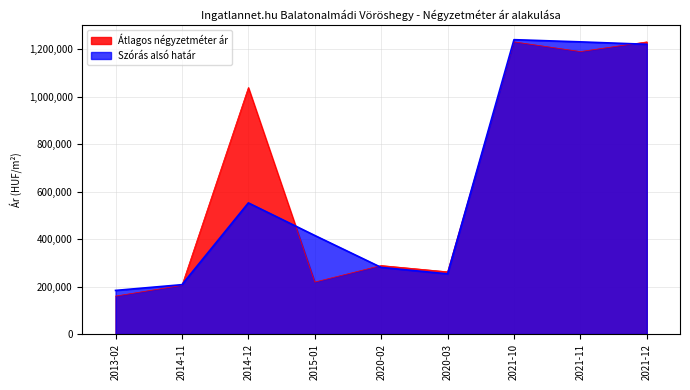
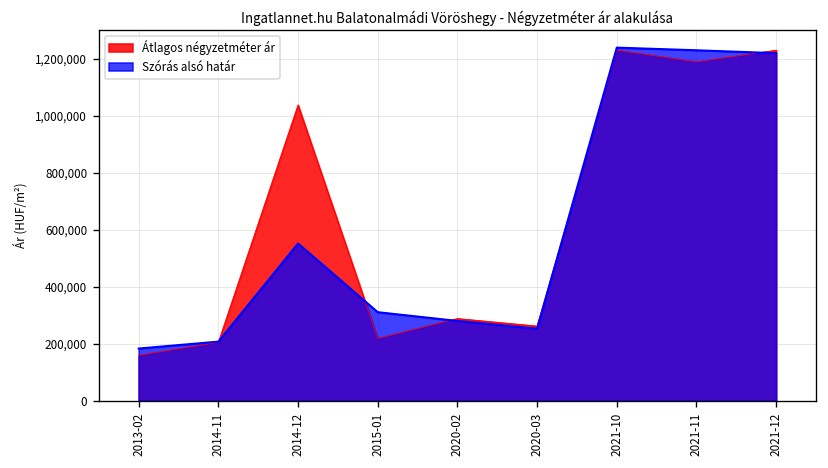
  {
    "Átlagos négyzetméter ár": {
      "2013-02": "160,000",
      "2014-12": "1,040,000",
      "2015-01": "220,000",
      "2021-11": "1,190,000"
    },
    "Szórás alsó határ": {
      "2013-02": "180,000",
      "2014-12": "550,000",
-     "2015-01": "420,000",
+     "2015-01": "310,000",
      "2021-11": "1,230,000"
    }
  }
